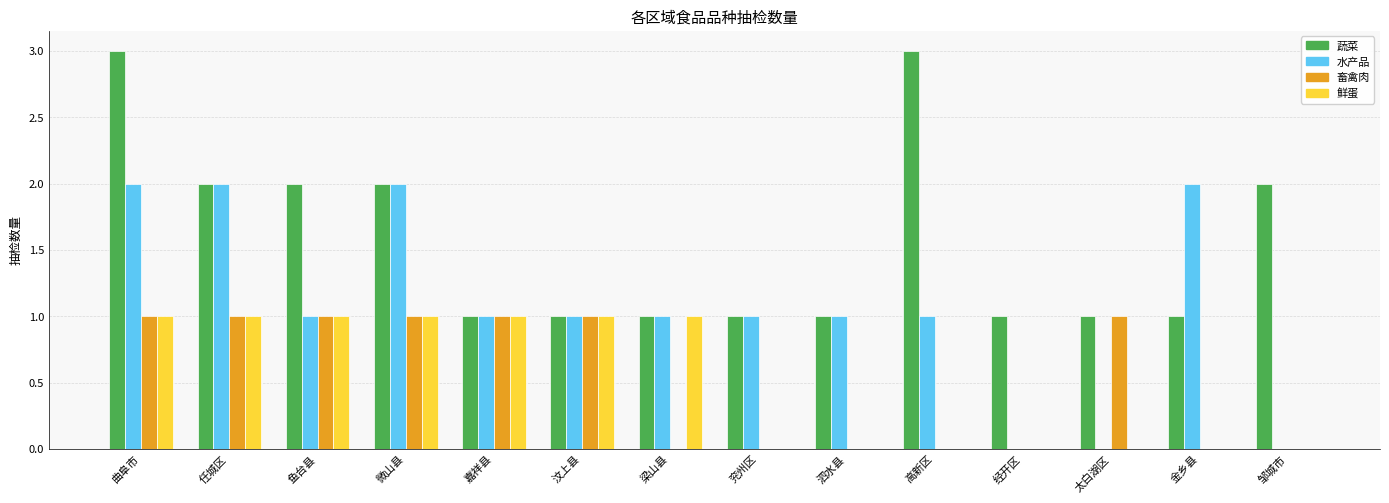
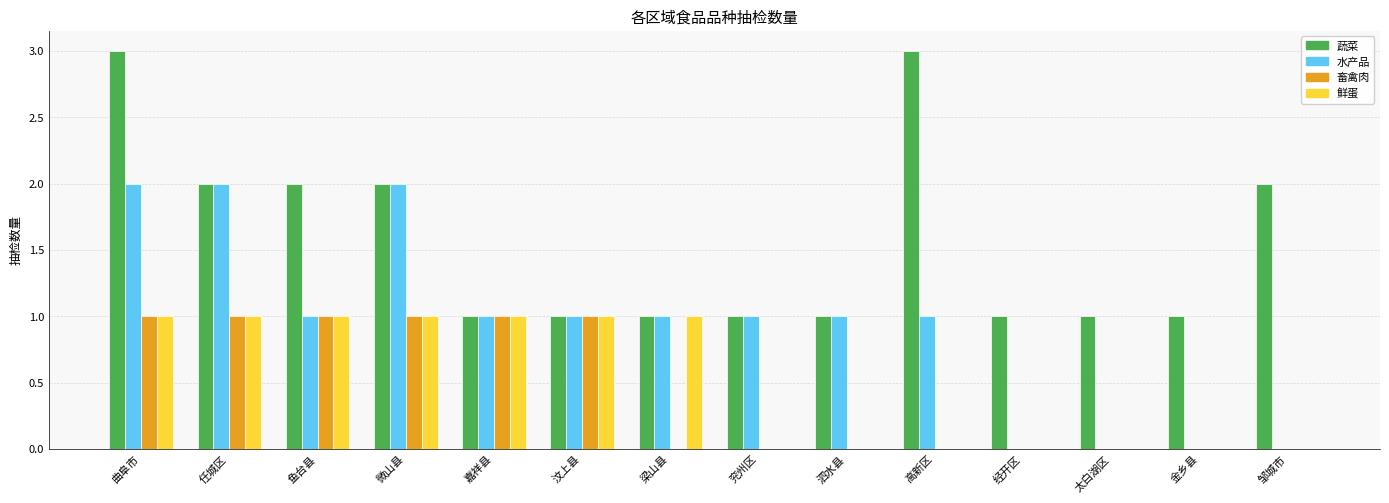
  {
    "蔬菜": {
      "曲阜市": 3,
      "任城区": 2,
      "鱼台县": 2,
      "微山县": 2,
      "嘉祥县": 1,
      "汶上县": 1,
      "梁山县": 1,
      "兖州区": 1,
      "泗水县": 1,
      "高新区": 3,
      "经开区": 1,
      "太白湖区": 1,
      "金乡县": 1,
      "邹城市": 2
    },
    "水产品": {
      "曲阜市": 2,
      "任城区": 2,
      "鱼台县": 1,
      "微山县": 2,
      "嘉祥县": 1,
      "汶上县": 1,
      "梁山县": 1,
      "兖州区": 1,
      "泗水县": 1,
      "高新区": 1,
      "经开区": 0,
      "太白湖区": 0,
-     "金乡县": 2,
+     "金乡县": 0,
      "邹城市": 0
    },
    "畜禽肉": {
      "曲阜市": 1,
      "任城区": 1,
      "鱼台县": 1,
      "微山县": 1,
      "嘉祥县": 1,
      "汶上县": 1,
      "梁山县": 0,
      "兖州区": 0,
      "泗水县": 0,
      "高新区": 0,
      "经开区": 0,
-     "太白湖区": 1,
+     "太白湖区": 0,
      "金乡县": 0,
      "邹城市": 0
    },
    "鲜蛋": {
      "曲阜市": 1,
      "任城区": 1,
      "鱼台县": 1,
      "微山县": 1,
      "嘉祥县": 1,
      "汶上县": 1,
      "梁山县": 1,
      "兖州区": 0,
      "泗水县": 0,
      "高新区": 0,
      "经开区": 0,
      "太白湖区": 0,
      "金乡县": 0,
      "邹城市": 0
    }
  }
